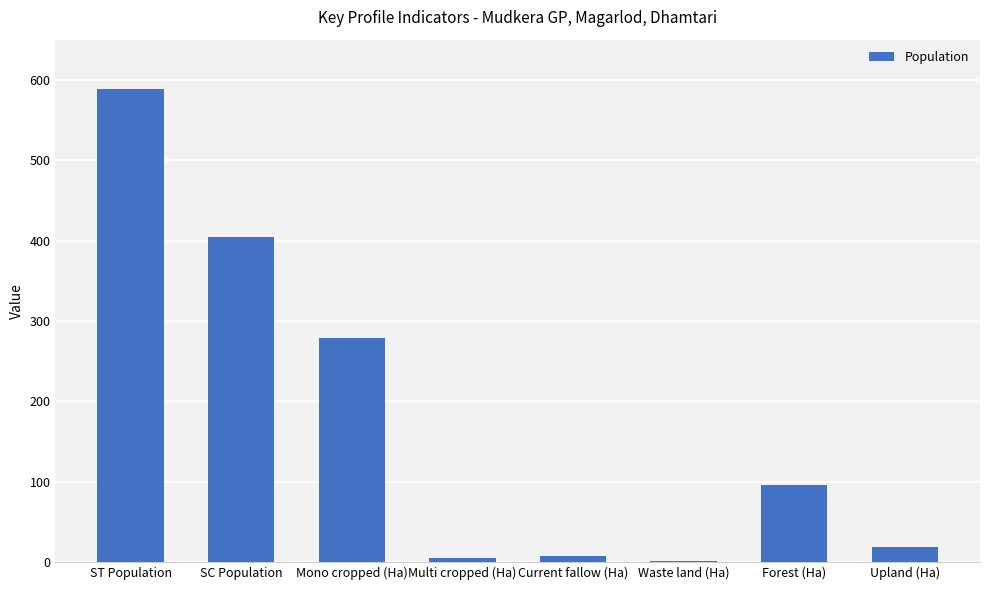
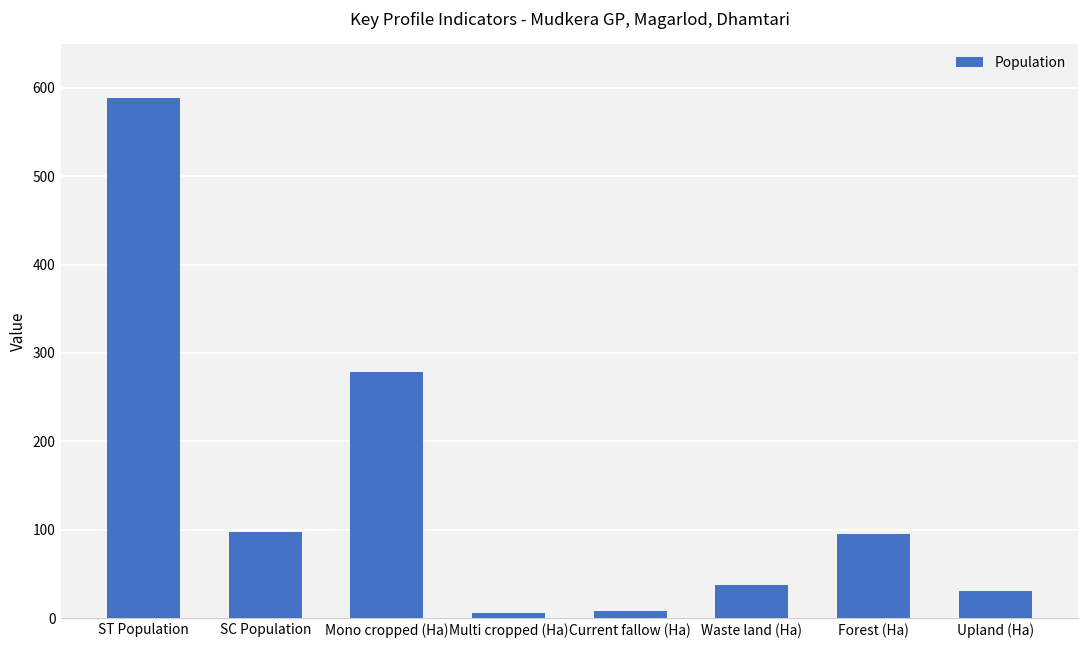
  {
    "ST Population": 590,
-   "SC Population": 400,
+   "SC Population": 100,
    "Mono cropped (Ha)": 280,
    "Multi cropped (Ha)": 10,
    "Current fallow (Ha)": 10,
-   "Waste land (Ha)": 0,
+   "Waste land (Ha)": 40,
    "Forest (Ha)": 100,
-   "Upland (Ha)": 20
+   "Upland (Ha)": 30
  }
